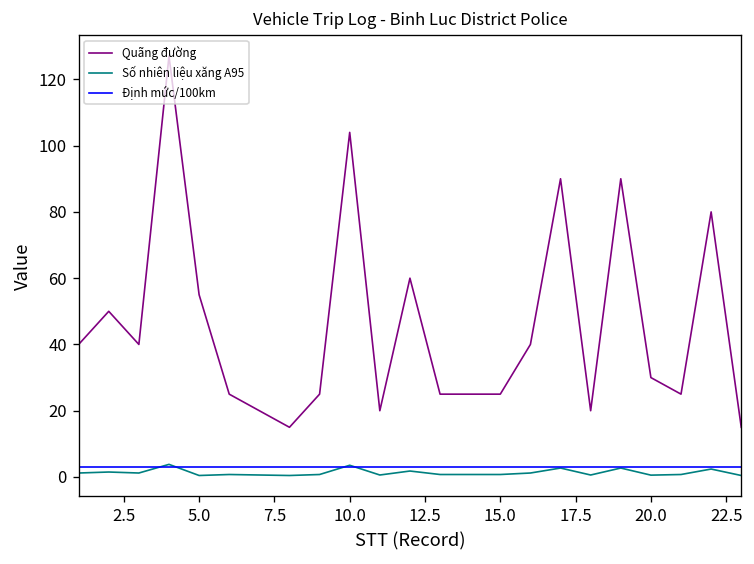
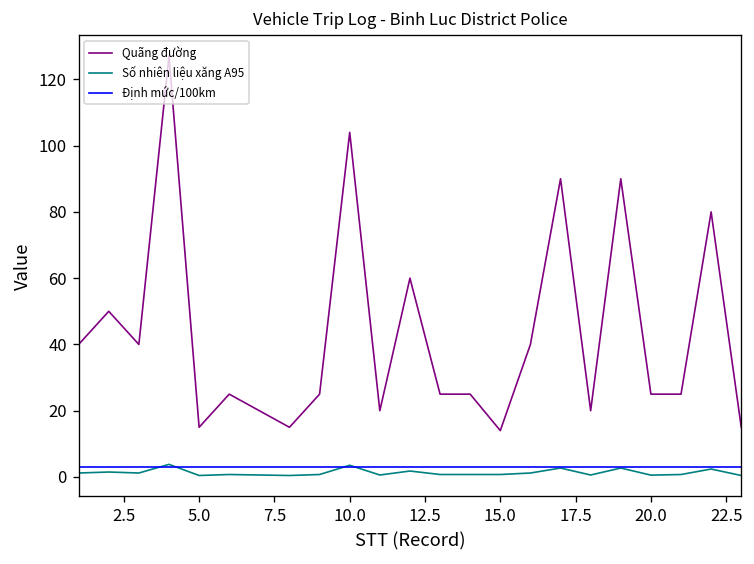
  {
    "Quãng đường": {
-     "5.0": 55,
+     "5.0": 15,
      "10.0": 104,
-     "15.0": 25,
-     "20.0": 30
+     "15.0": 14,
+     "20.0": 25
    },
    "Số nhiên liệu xăng A95": {
      "5.0": 0,
      "15.0": 1,
      "20.0": 1
    },
    "Định mức/100km": {
      "5.0": 3,
      "15.0": 3,
      "20.0": 3
    }
  }
